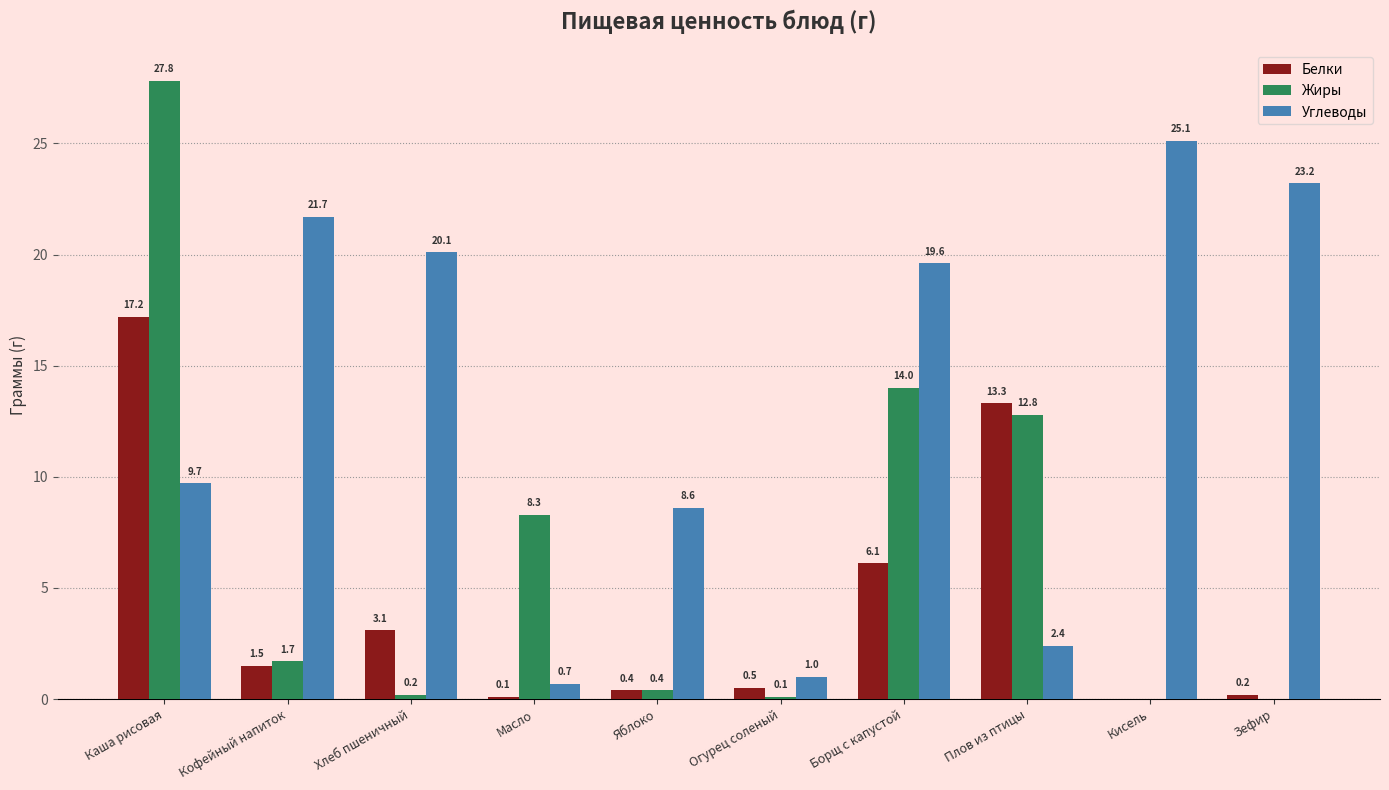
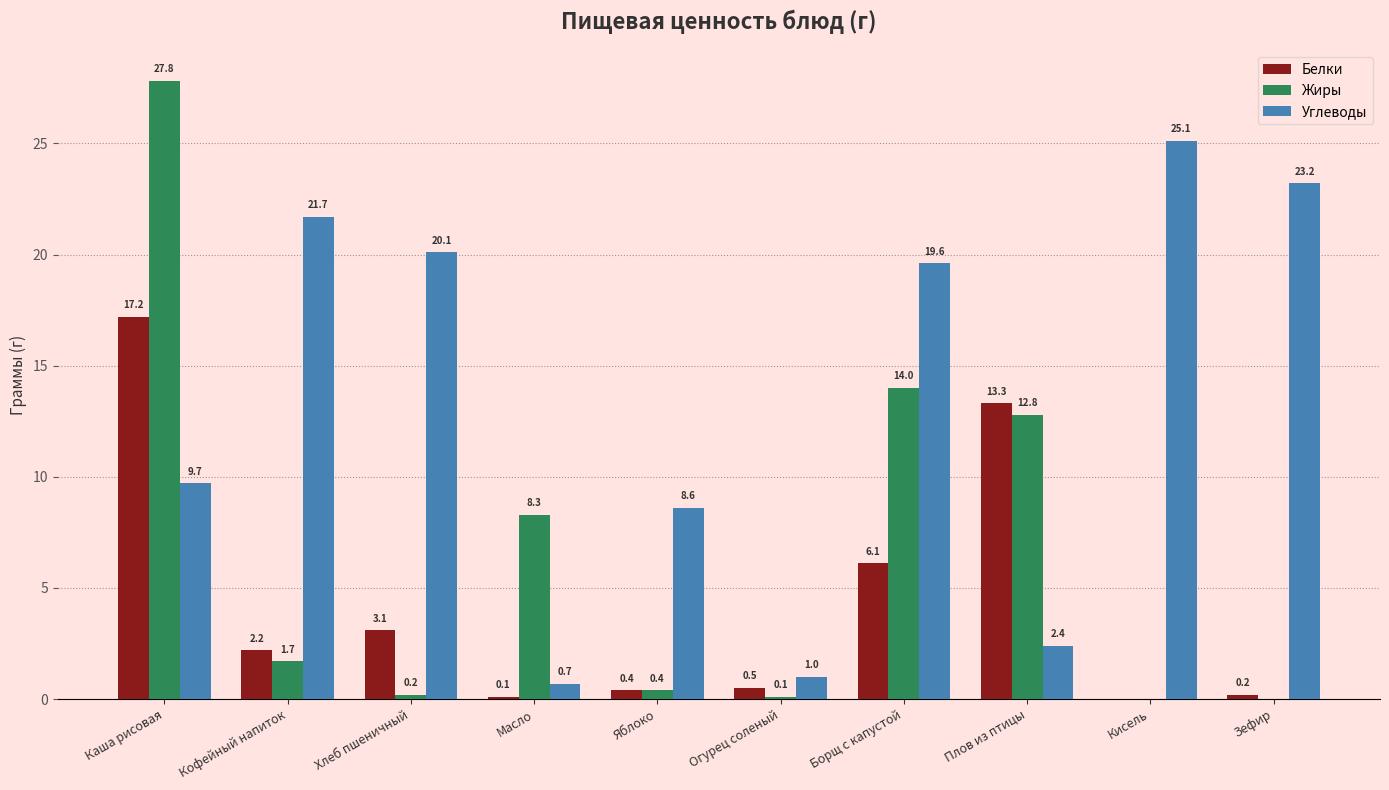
  {
    "Белки": {
      "Каша рисовая": 17.2,
-     "Кофейный напиток": 1.5,
+     "Кофейный напиток": 2.2,
      "Хлеб пшеничный": 3.1,
      "Масло": 0.1,
      "Яблоко": 0.4,
      "Огурец соленый": 0.5,
      "Борщ с капустой": 6.1,
      "Плов из птицы": 13.3,
      "Зефир": 0.2
    },
    "Жиры": {
      "Каша рисовая": 27.8,
      "Кофейный напиток": 1.7,
      "Хлеб пшеничный": 0.2,
      "Масло": 8.3,
      "Яблоко": 0.4,
      "Огурец соленый": 0.1,
      "Борщ с капустой": 14.0,
      "Плов из птицы": 12.8
    },
    "Углеводы": {
      "Каша рисовая": 9.7,
      "Кофейный напиток": 21.7,
      "Хлеб пшеничный": 20.1,
      "Масло": 0.7,
      "Яблоко": 8.6,
      "Огурец соленый": 1.0,
      "Борщ с капустой": 19.6,
      "Плов из птицы": 2.4,
      "Кисель": 25.1,
      "Зефир": 23.2
    }
  }
